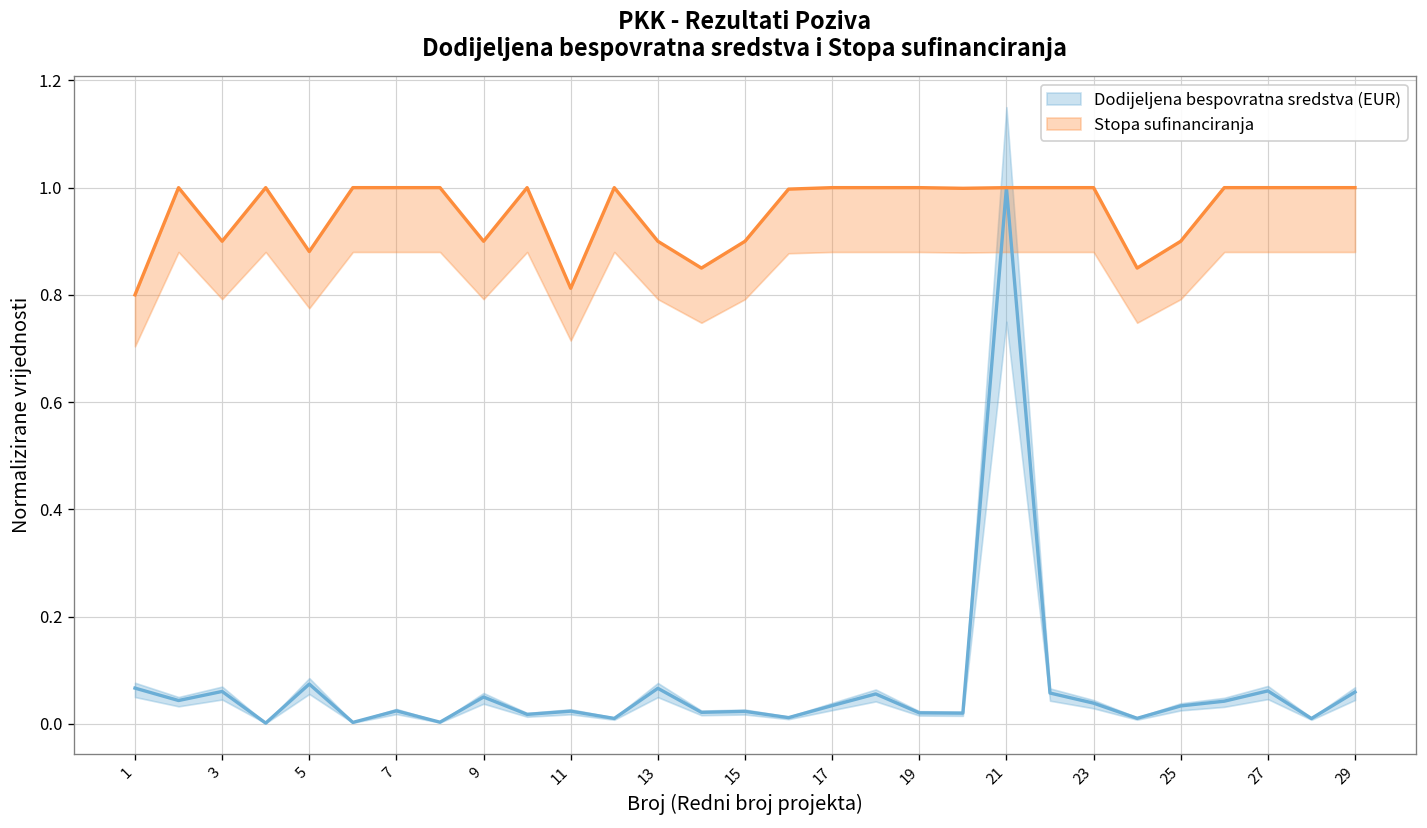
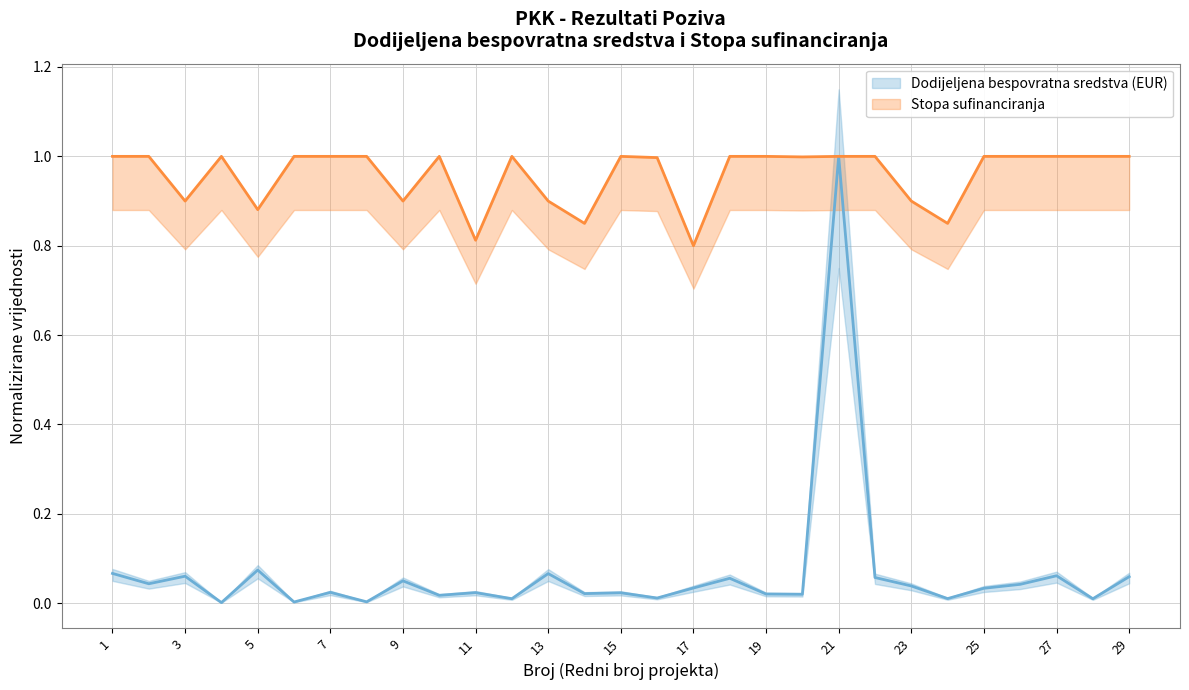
  {
    "Stopa sufinanciranja": {
-     "1": 0.8,
+     "1": 1.0,
      "3": 0.9,
      "5": 0.88,
      "7": 1.0,
      "9": 0.9,
      "11": 0.81,
      "13": 0.9,
-     "15": 0.9,
-     "17": 1.0,
+     "15": 1.0,
+     "17": 0.8,
      "19": 1.0,
-     "23": 1.0,
-     "25": 0.9,
+     "23": 0.9,
+     "25": 1.0,
      "27": 1.0,
      "29": 1.0
    }
  }
